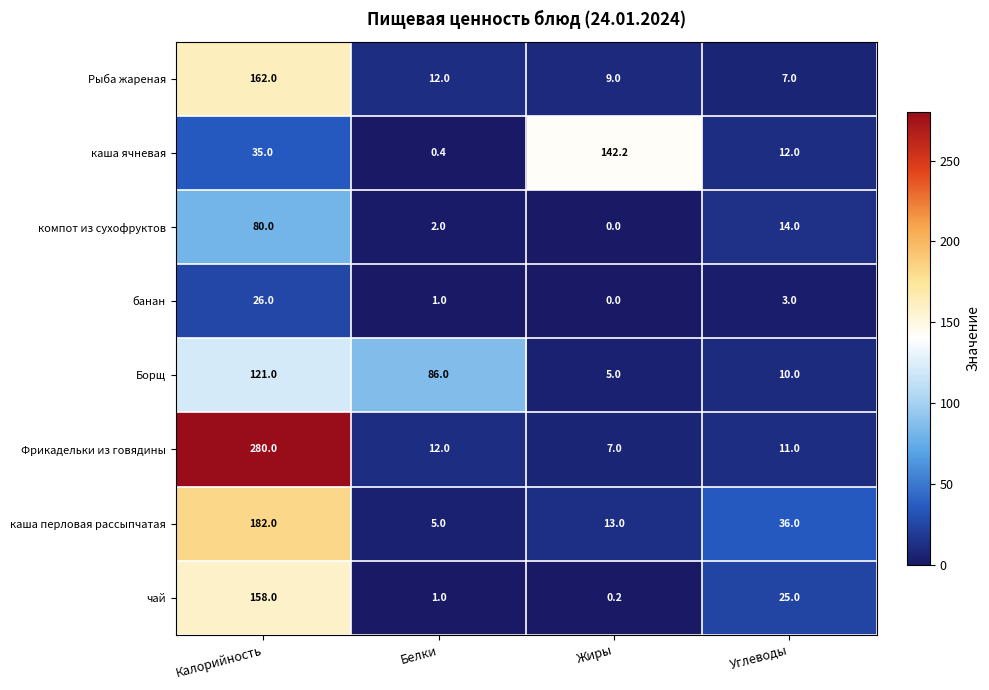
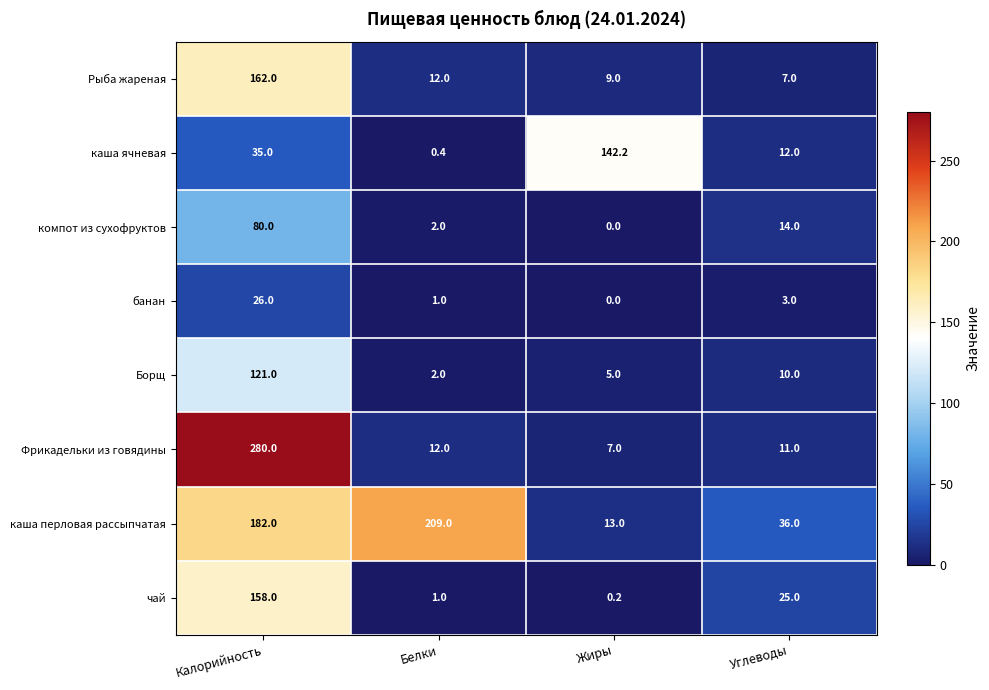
  {
    "Рыба жареная": {
      "Калорийность": 162.0,
      "Белки": 12.0,
      "Жиры": 9.0,
      "Углеводы": 7.0
    },
    "каша ячневая": {
      "Калорийность": 35.0,
      "Белки": 0.4,
      "Жиры": 142.2,
      "Углеводы": 12.0
    },
    "компот из сухофруктов": {
      "Калорийность": 80.0,
      "Белки": 2.0,
      "Жиры": 0.0,
      "Углеводы": 14.0
    },
    "банан": {
      "Калорийность": 26.0,
      "Белки": 1.0,
      "Жиры": 0.0,
      "Углеводы": 3.0
    },
    "Борщ": {
      "Калорийность": 121.0,
-     "Белки": 86.0,
+     "Белки": 2.0,
      "Жиры": 5.0,
      "Углеводы": 10.0
    },
    "Фрикадельки из говядины": {
      "Калорийность": 280.0,
      "Белки": 12.0,
      "Жиры": 7.0,
      "Углеводы": 11.0
    },
    "каша перловая рассыпчатая": {
      "Калорийность": 182.0,
-     "Белки": 5.0,
+     "Белки": 209.0,
      "Жиры": 13.0,
      "Углеводы": 36.0
    },
    "чай": {
      "Калорийность": 158.0,
      "Белки": 1.0,
      "Жиры": 0.2,
      "Углеводы": 25.0
    }
  }
